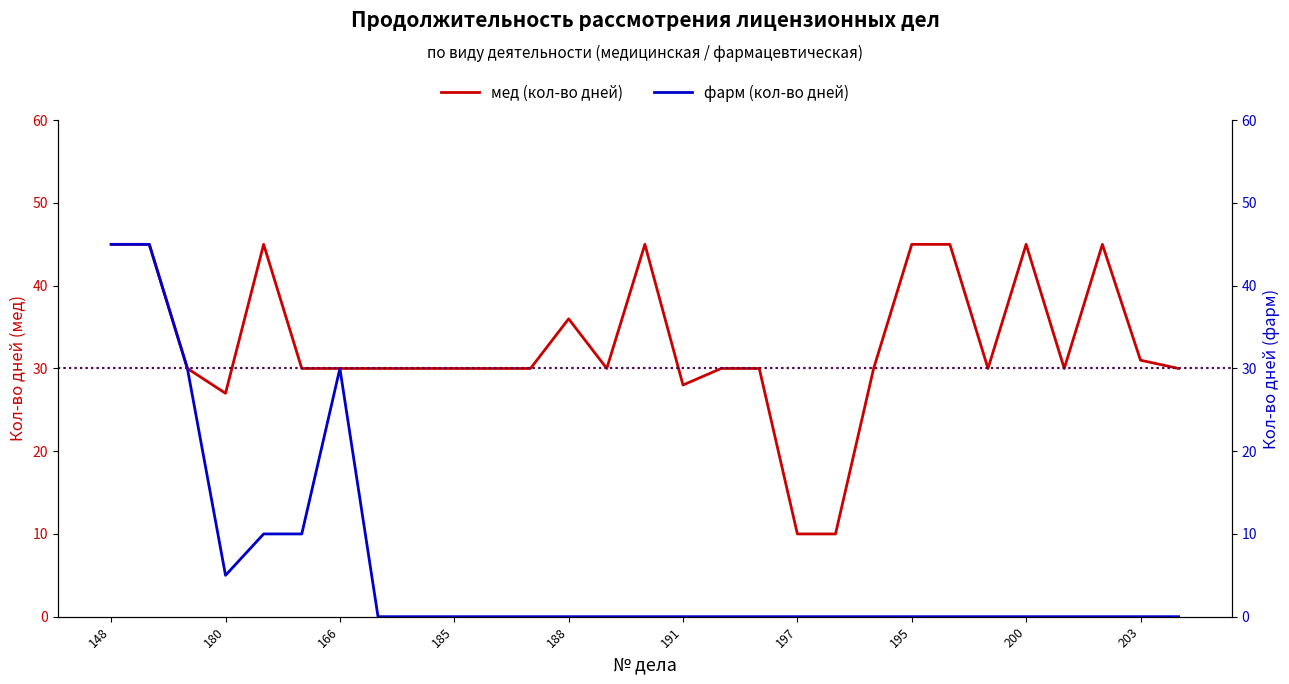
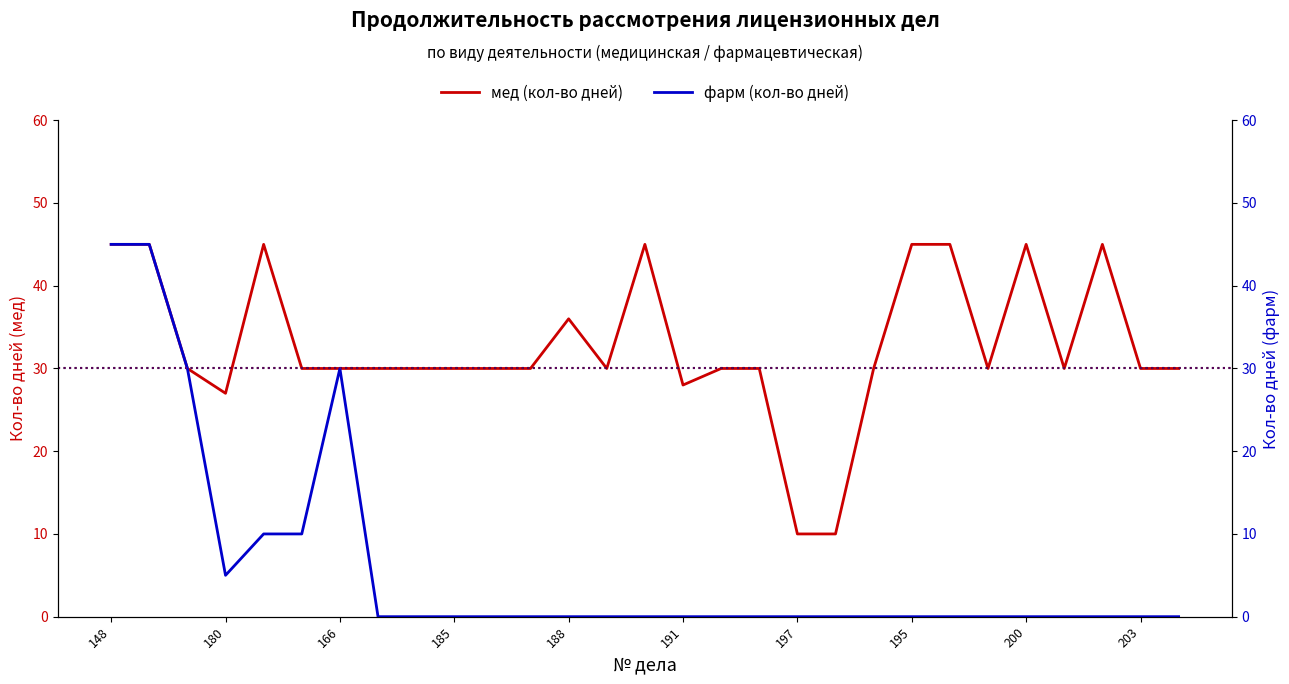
  {
    "мед (кол-во дней)": {
      "148": 45,
      "180": 27,
      "166": 30,
      "185": 30,
      "188": 36,
      "191": 28,
      "197": 10,
      "195": 45,
      "200": 45,
-     "203": 31
+     "203": 30
    },
    "фарм (кол-во дней)": {
      "148": 45,
      "180": 5,
      "166": 30,
      "185": 0,
      "188": 0,
      "191": 0,
      "197": 0,
      "195": 0,
      "200": 0,
      "203": 0
    }
  }
